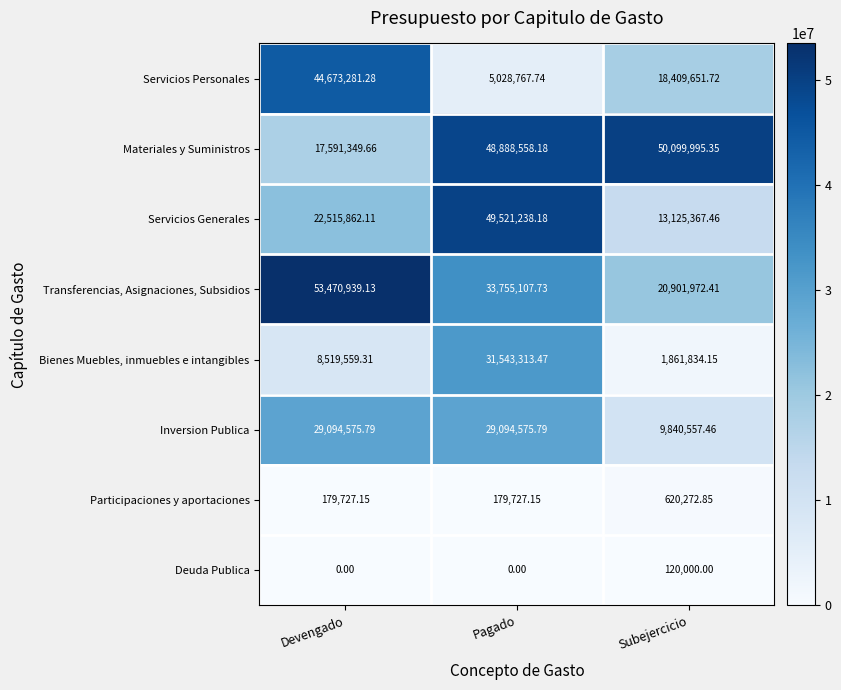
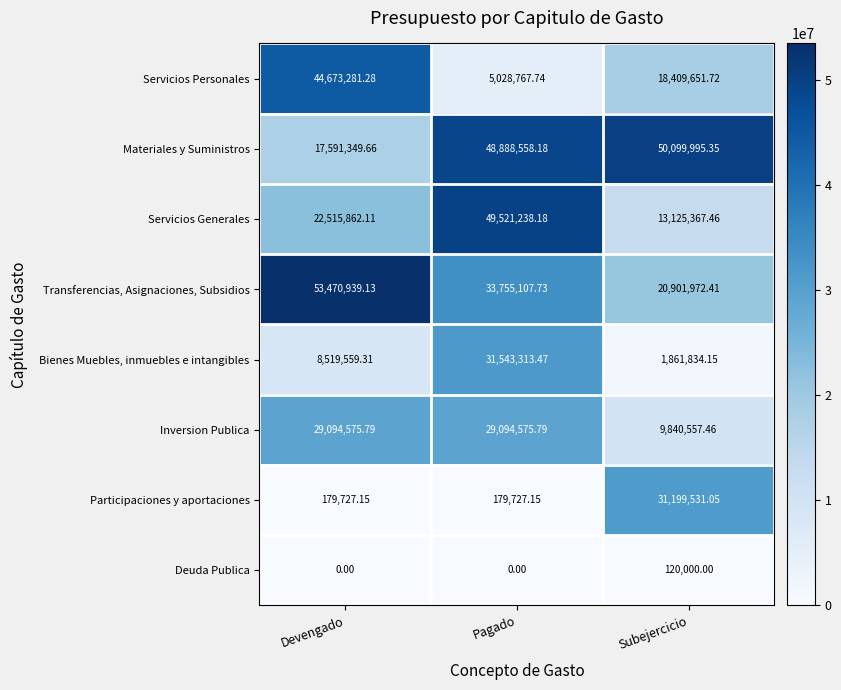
  {
    "Servicios Personales": {
      "Devengado": "44,673,281.28",
      "Pagado": "5,028,767.74",
      "Subejercicio": "18,409,651.72"
    },
    "Materiales y Suministros": {
      "Devengado": "17,591,349.66",
      "Pagado": "48,888,558.18",
      "Subejercicio": "50,099,995.35"
    },
    "Servicios Generales": {
      "Devengado": "22,515,862.11",
      "Pagado": "49,521,238.18",
      "Subejercicio": "13,125,367.46"
    },
    "Transferencias, Asignaciones, Subsidios": {
      "Devengado": "53,470,939.13",
      "Pagado": "33,755,107.73",
      "Subejercicio": "20,901,972.41"
    },
    "Bienes Muebles, inmuebles e intangibles": {
      "Devengado": "8,519,559.31",
      "Pagado": "31,543,313.47",
      "Subejercicio": "1,861,834.15"
    },
    "Inversion Publica": {
      "Devengado": "29,094,575.79",
      "Pagado": "29,094,575.79",
      "Subejercicio": "9,840,557.46"
    },
    "Participaciones y aportaciones": {
      "Devengado": "179,727.15",
      "Pagado": "179,727.15",
-     "Subejercicio": "620,272.85"
+     "Subejercicio": "31,199,531.05"
    },
    "Deuda Publica": {
      "Devengado": "0.00",
      "Pagado": "0.00",
      "Subejercicio": "120,000.00"
    }
  }
